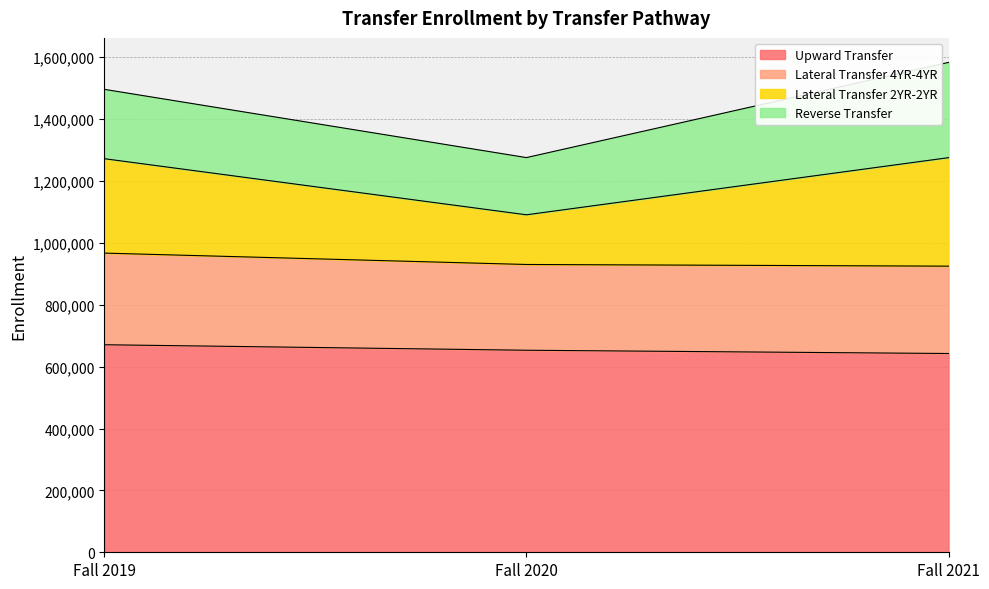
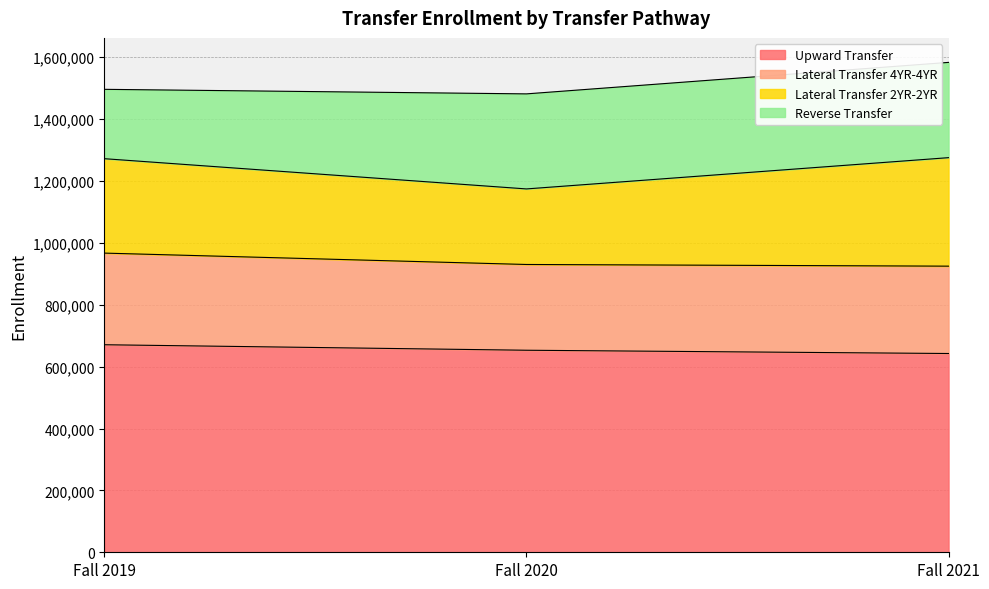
  {
    "Lateral Transfer 2YR-2YR": {
      "Fall 2019": "310,000",
-     "Fall 2020": "160,000",
+     "Fall 2020": "240,000",
      "Fall 2021": "350,000"
    },
    "Reverse Transfer": {
      "Fall 2019": "220,000",
-     "Fall 2020": "180,000",
+     "Fall 2020": "310,000",
      "Fall 2021": "310,000"
    }
  }
